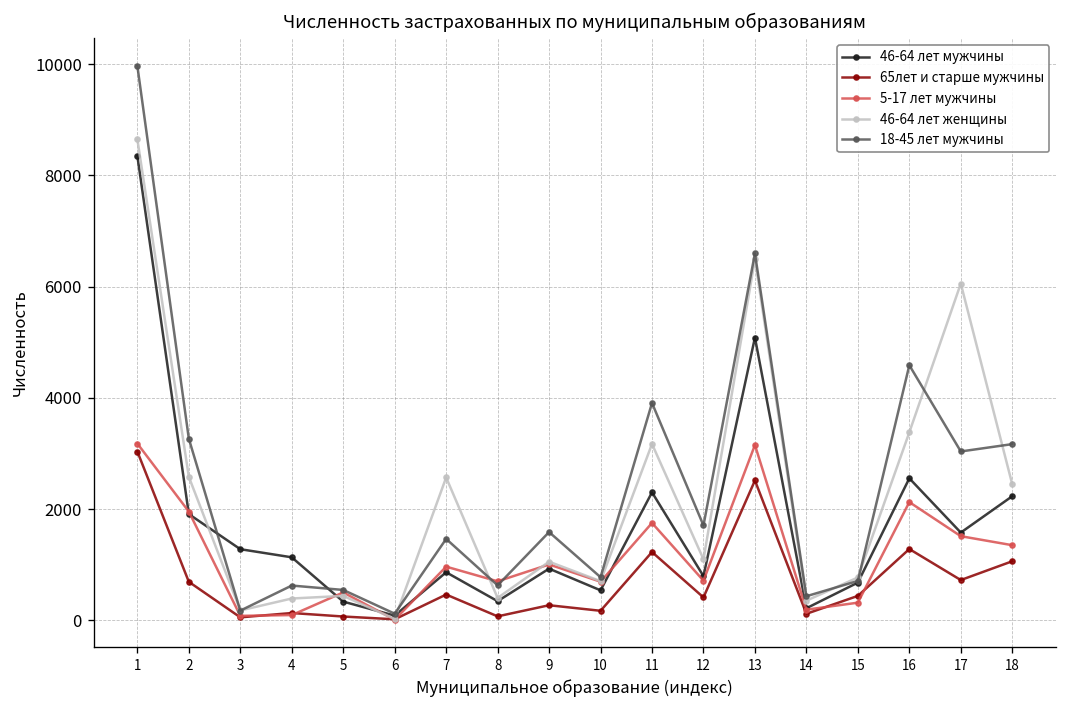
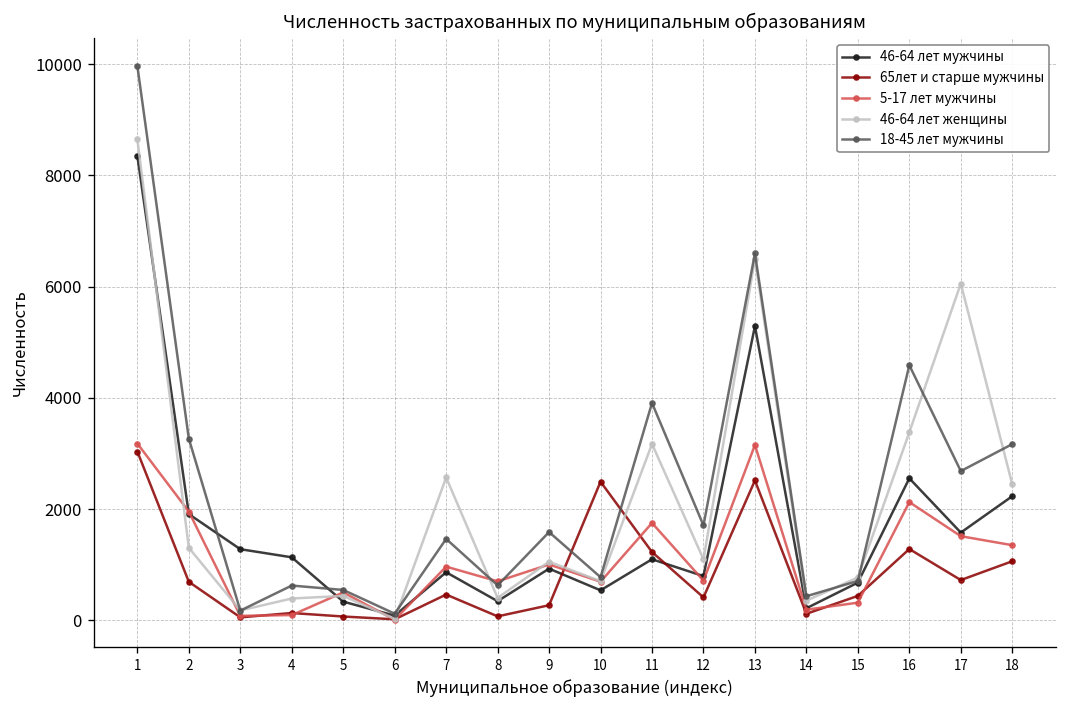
  {
    "46-64 лет мужчины": {
      "1": 8300,
      "3": 1300,
      "4": 1100,
      "5": 300,
      "7": 900,
      "8": 300,
      "9": 900,
      "10": 500,
-     "11": 2300,
+     "11": 1100,
      "12": 800,
-     "13": 5100,
+     "13": 5300,
      "16": 2600,
      "17": 1600,
      "18": 2200
    },
    "65лет и старше мужчины": {
      "1": 3000,
      "2": 700,
      "5": 100,
      "7": 500,
      "8": 100,
      "9": 300,
-     "10": 200,
+     "10": 2500,
      "11": 1200,
      "12": 400,
      "13": 2500,
      "14": 100,
      "15": 400,
      "16": 1300,
      "17": 700,
      "18": 1100
    },
    "5-17 лет мужчины": {
      "1": 3200,
      "7": 1000,
      "8": 700,
      "11": 1700,
      "12": 700,
      "13": 3200,
      "15": 300,
      "16": 2100,
      "17": 1500,
      "18": 1300
    },
    "46-64 лет женщины": {
      "1": 8600,
-     "2": 2600,
+     "2": 1300,
      "4": 400,
      "5": 400,
      "7": 2600,
      "8": 400,
      "11": 3200,
      "12": 1100,
      "13": 6500,
      "14": 400,
      "15": 800,
      "16": 3400,
      "17": 6100,
      "18": 2400
    },
    "18-45 лет мужчины": {
      "1": 10000,
      "2": 3300,
      "4": 600,
      "7": 1500,
      "8": 600,
      "9": 1600,
      "10": 800,
      "11": 3900,
      "12": 1700,
      "13": 6600,
      "14": 400,
      "16": 4600,
-     "17": 3000,
+     "17": 2700,
      "18": 3200
    }
  }
